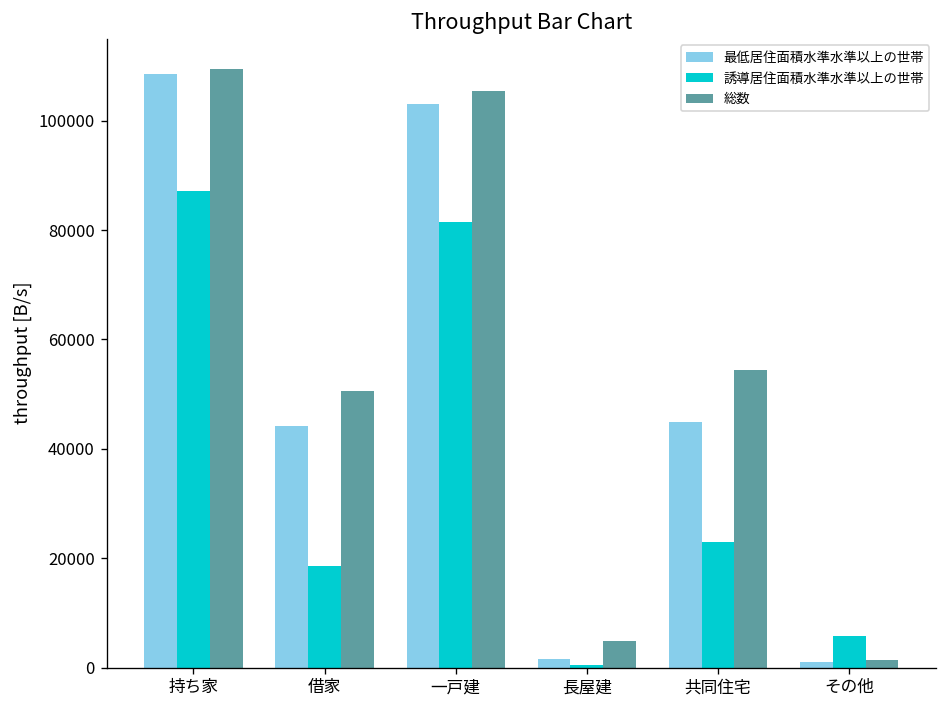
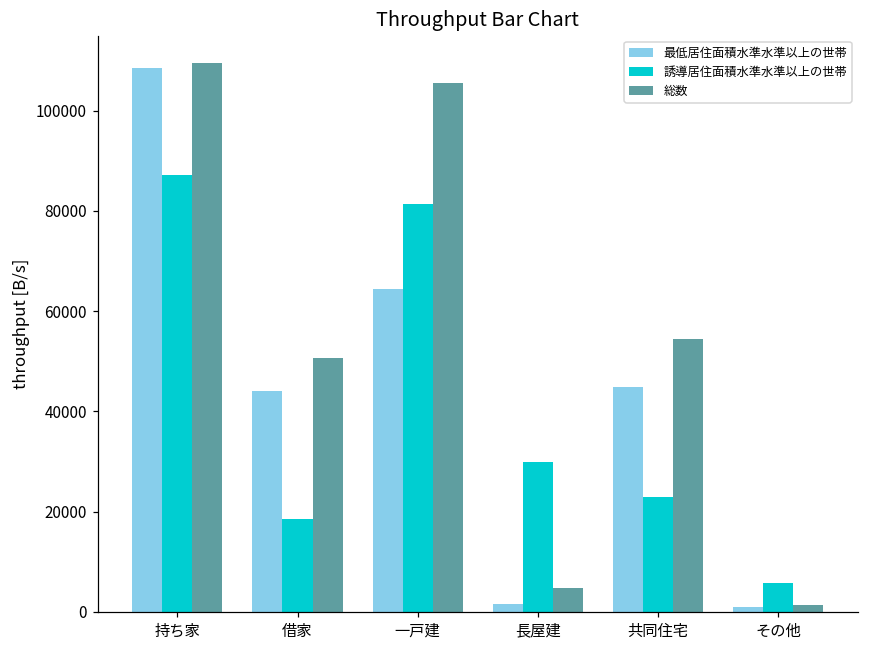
  {
    "最低居住面積水準水準以上の世帯": {
      "持ち家": 109000,
      "借家": 44000,
-     "一戸建": 103000,
+     "一戸建": 64000,
      "長屋建": 2000,
      "共同住宅": 45000,
      "その他": 1000
    },
    "誘導居住面積水準水準以上の世帯": {
      "持ち家": 87000,
      "借家": 19000,
      "一戸建": 81000,
-     "長屋建": 0,
+     "長屋建": 30000,
      "共同住宅": 23000,
      "その他": 6000
    },
    "総数": {
      "持ち家": 110000,
      "借家": 51000,
      "一戸建": 105000,
      "長屋建": 5000,
      "共同住宅": 54000,
      "その他": 1000
    }
  }
